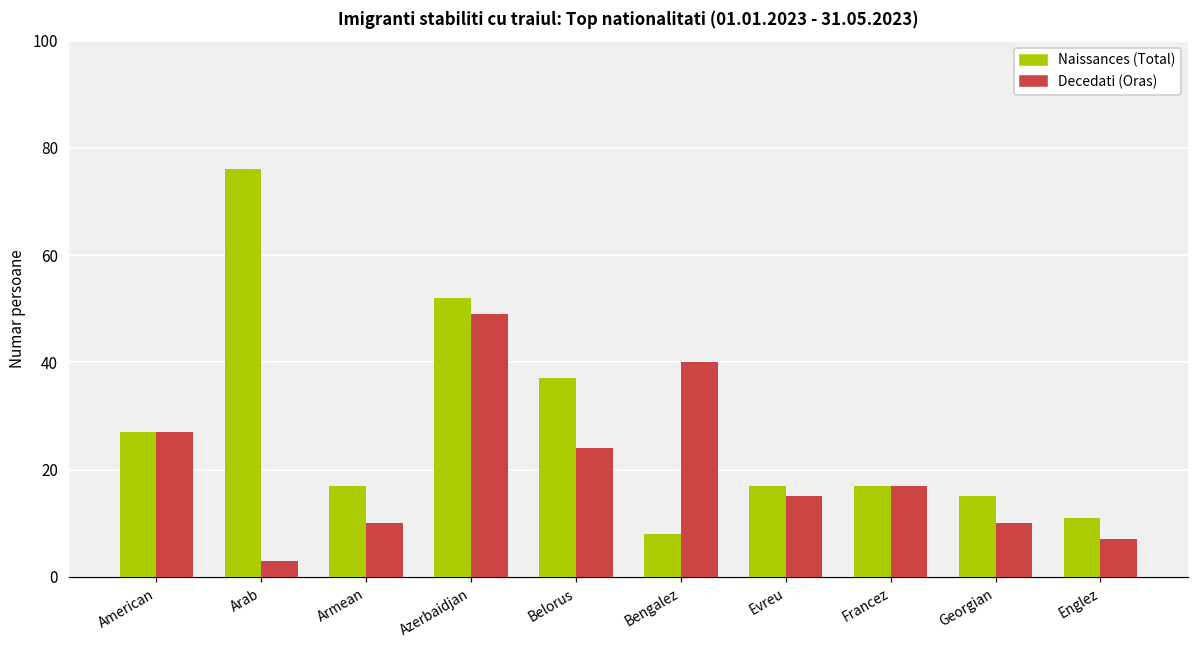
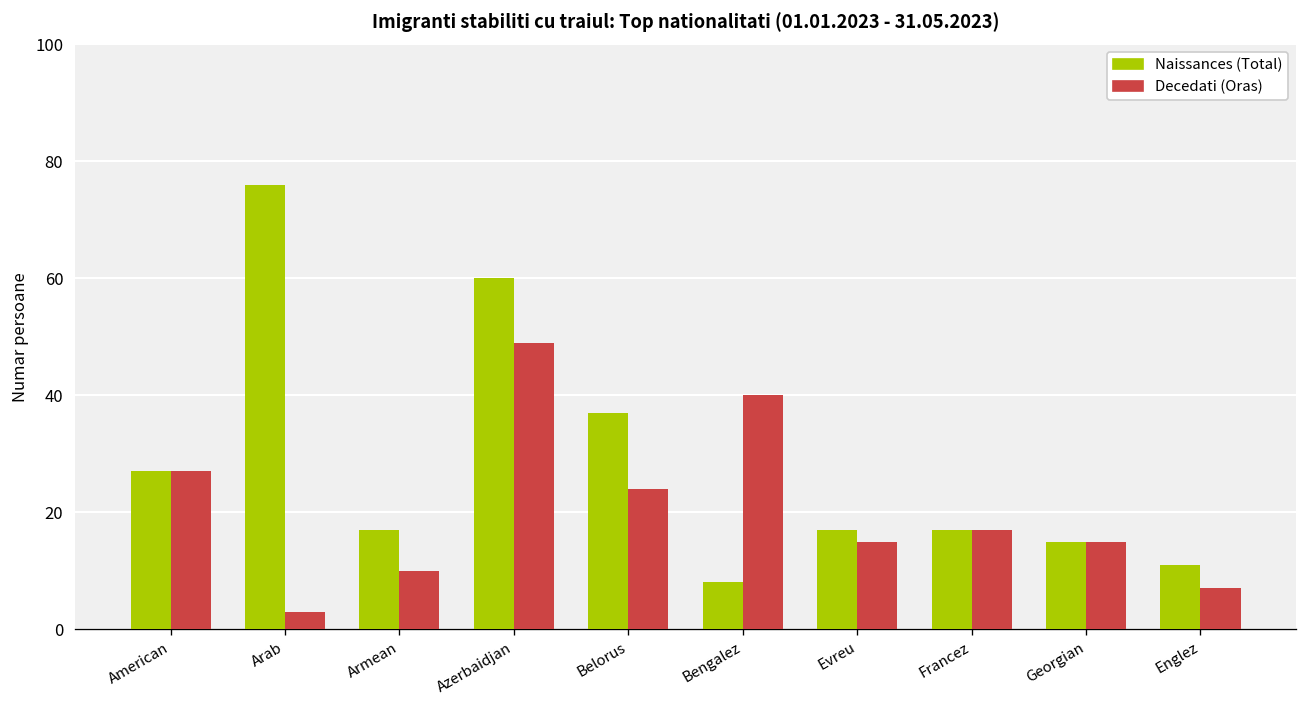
  {
    "Naissances (Total)": {
      "American": 27,
      "Arab": 76,
      "Armean": 17,
-     "Azerbaidjan": 52,
+     "Azerbaidjan": 60,
      "Belorus": 37,
      "Bengalez": 8,
      "Evreu": 17,
      "Francez": 17,
      "Georgian": 15,
      "Englez": 11
    },
    "Decedati (Oras)": {
      "American": 27,
      "Arab": 3,
      "Armean": 10,
      "Azerbaidjan": 49,
      "Belorus": 24,
      "Bengalez": 40,
      "Evreu": 15,
      "Francez": 17,
-     "Georgian": 10,
+     "Georgian": 15,
      "Englez": 7
    }
  }
